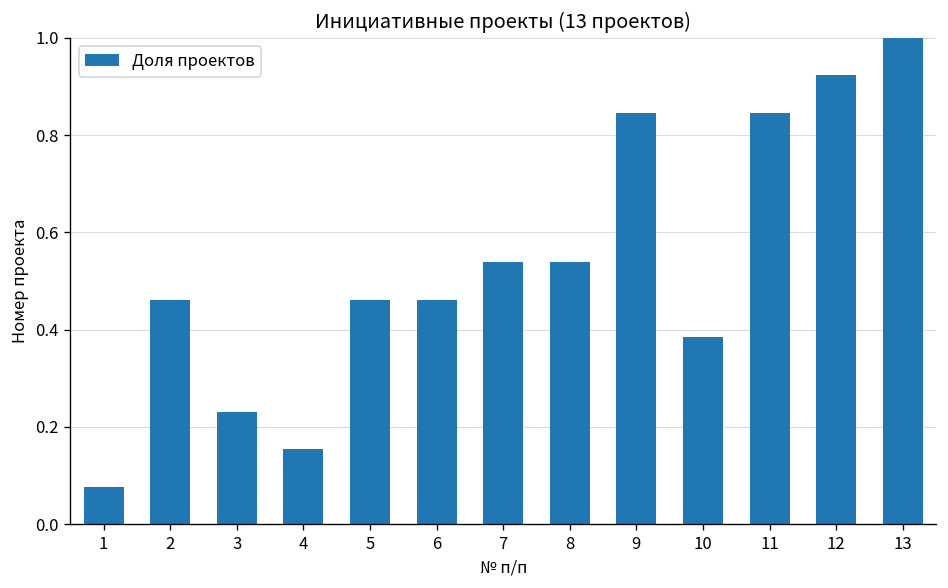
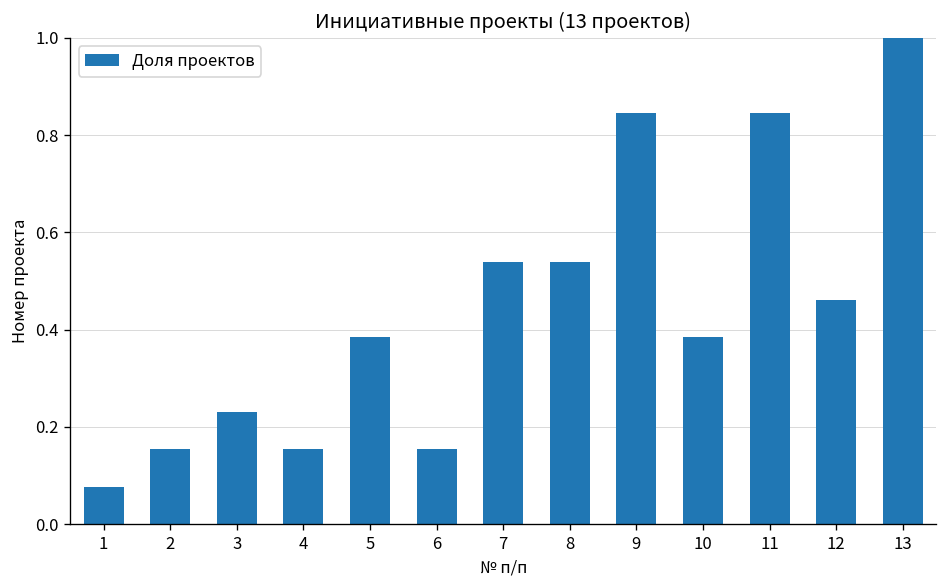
  {
    "1": 0.08,
-   "2": 0.46,
+   "2": 0.15,
    "3": 0.23,
    "4": 0.15,
-   "5": 0.46,
-   "6": 0.46,
+   "5": 0.38,
+   "6": 0.15,
    "7": 0.54,
    "8": 0.54,
    "9": 0.85,
    "10": 0.38,
    "11": 0.85,
-   "12": 0.92,
+   "12": 0.46,
    "13": 1.00
  }
